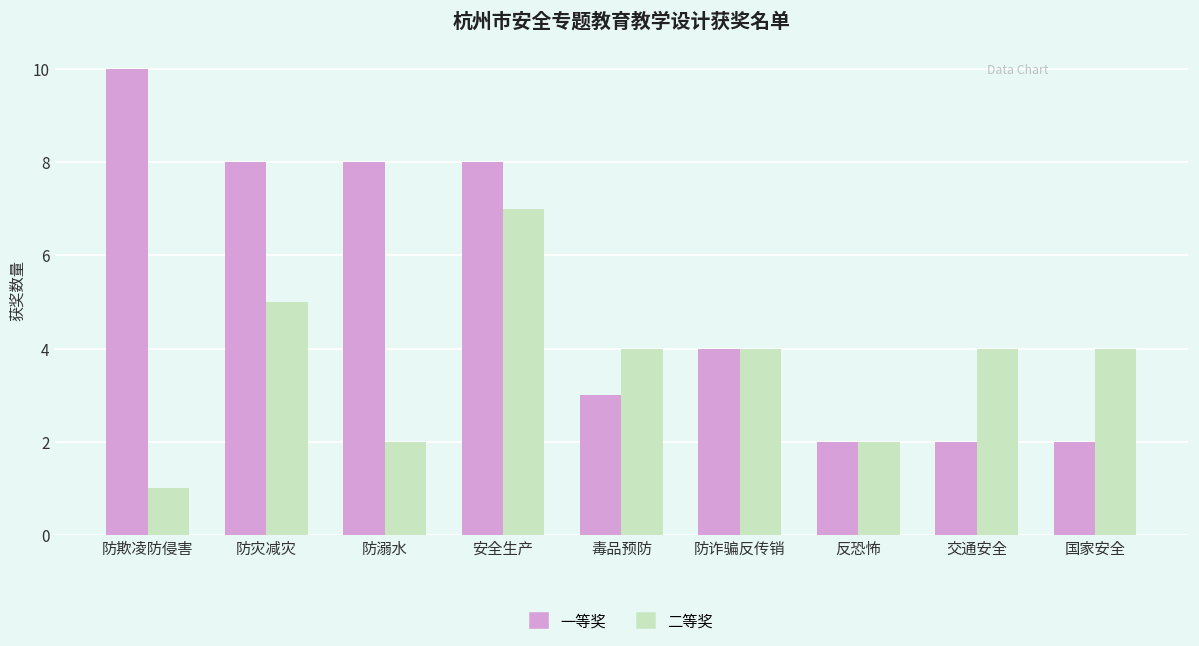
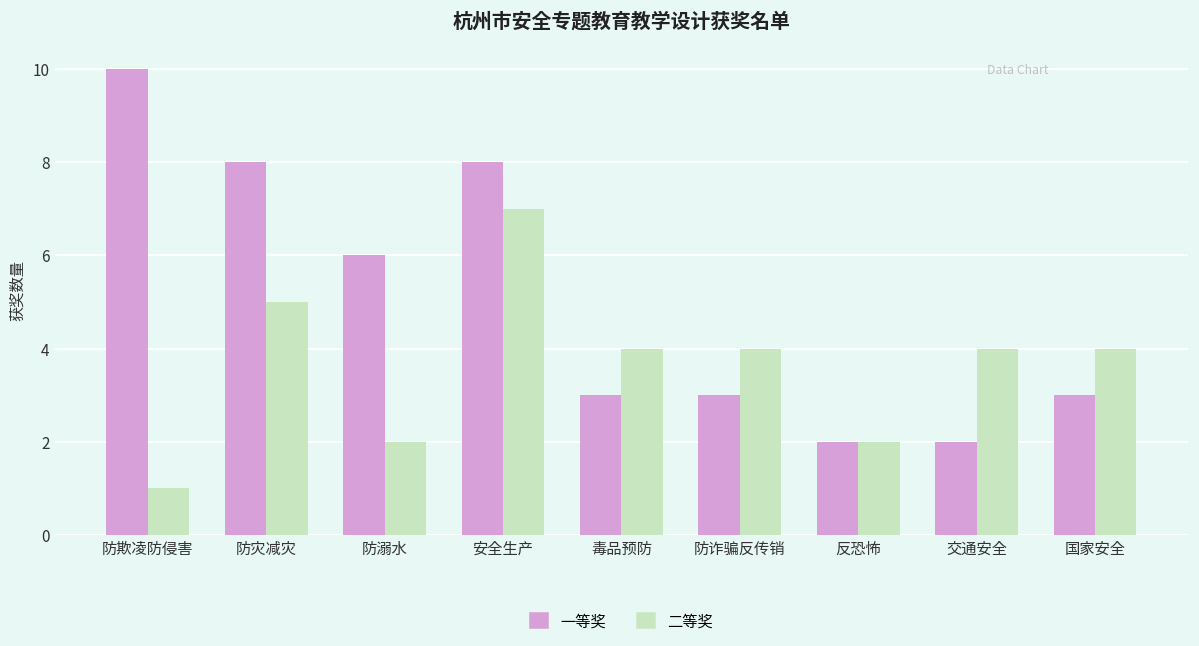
  {
    "一等奖": {
      "防欺凌防侵害": 10,
      "防灾减灾": 8,
-     "防溺水": 8,
+     "防溺水": 6,
      "安全生产": 8,
      "毒品预防": 3,
-     "防诈骗反传销": 4,
+     "防诈骗反传销": 3,
      "反恐怖": 2,
      "交通安全": 2,
-     "国家安全": 2
+     "国家安全": 3
    },
    "二等奖": {
      "防欺凌防侵害": 1,
      "防灾减灾": 5,
      "防溺水": 2,
      "安全生产": 7,
      "毒品预防": 4,
      "防诈骗反传销": 4,
      "反恐怖": 2,
      "交通安全": 4,
      "国家安全": 4
    }
  }
